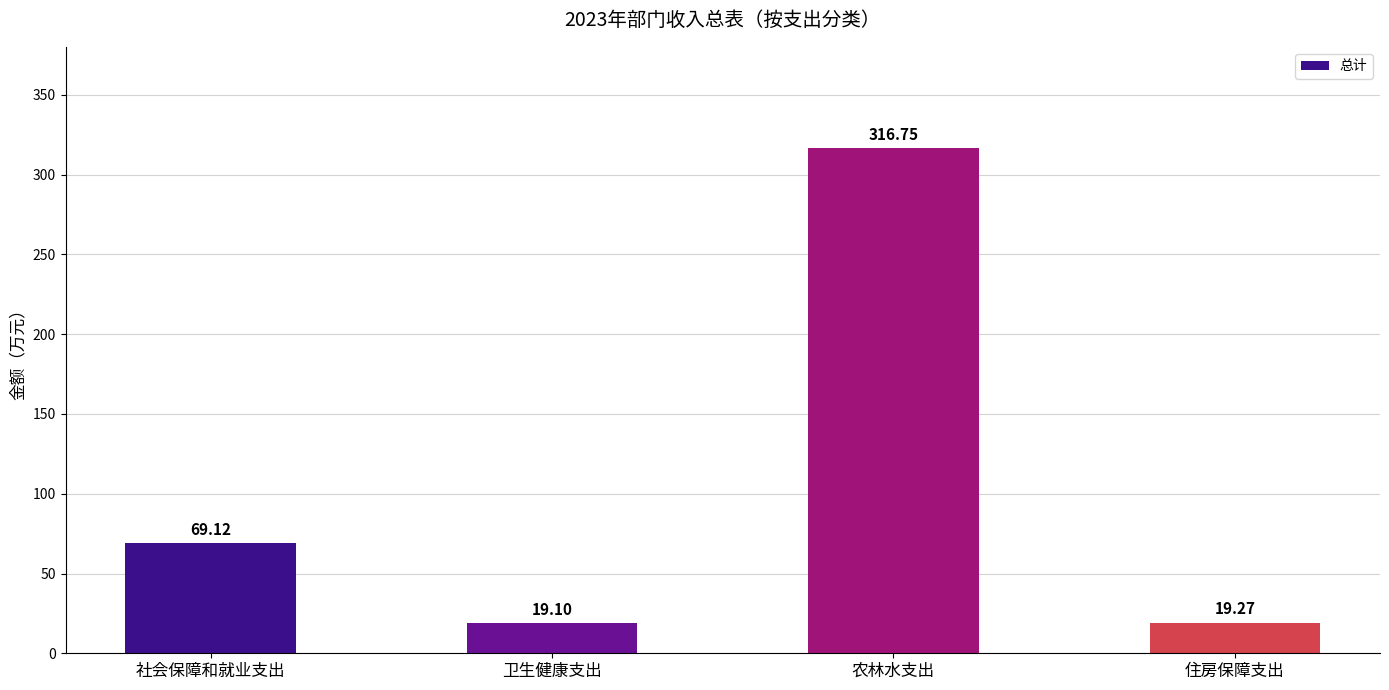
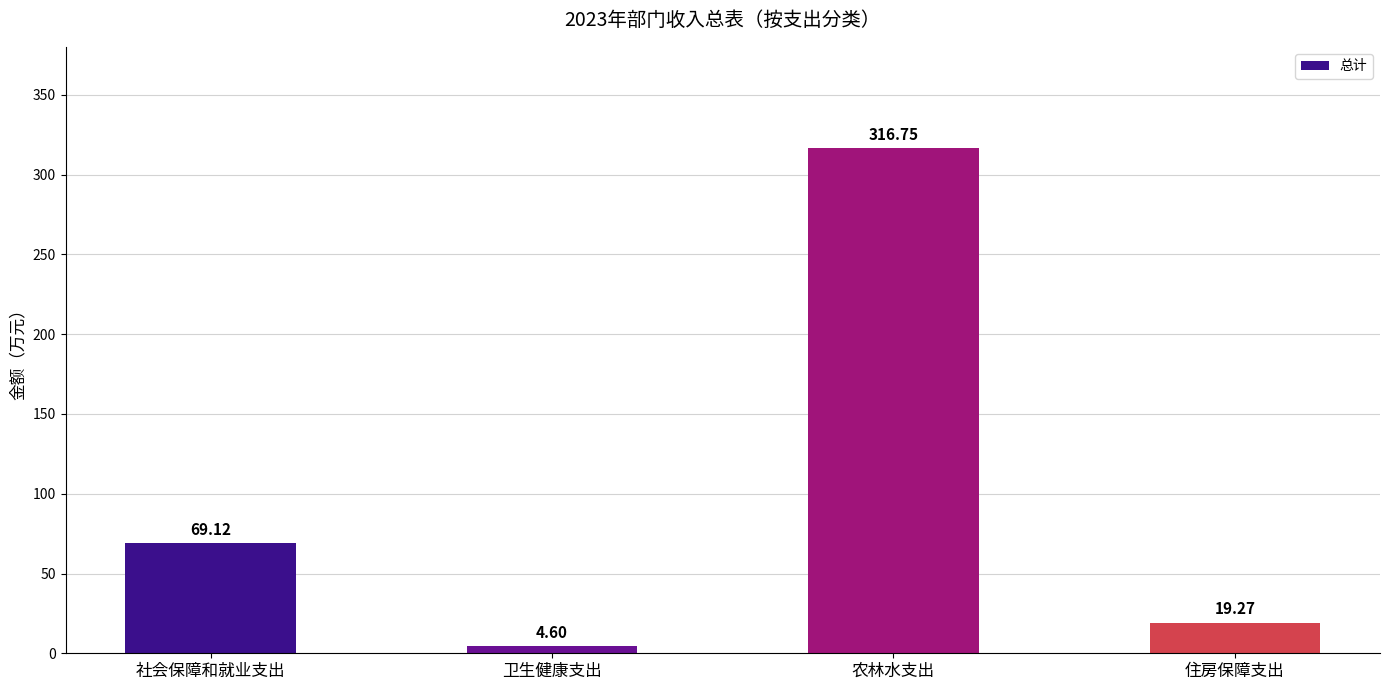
  {
    "社会保障和就业支出": 69.12,
-   "卫生健康支出": 19.10,
+   "卫生健康支出": 4.60,
    "农林水支出": 316.75,
    "住房保障支出": 19.27
  }
